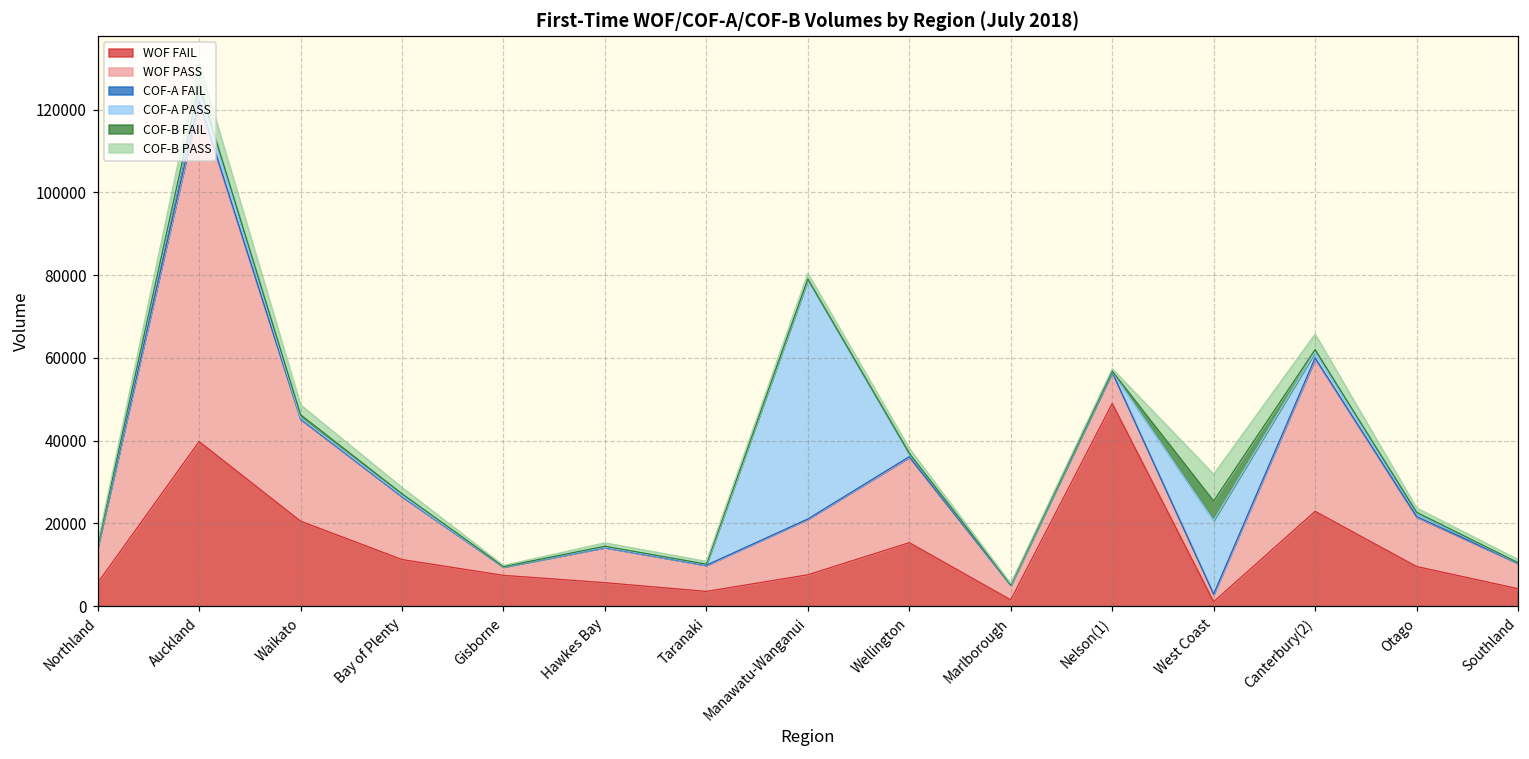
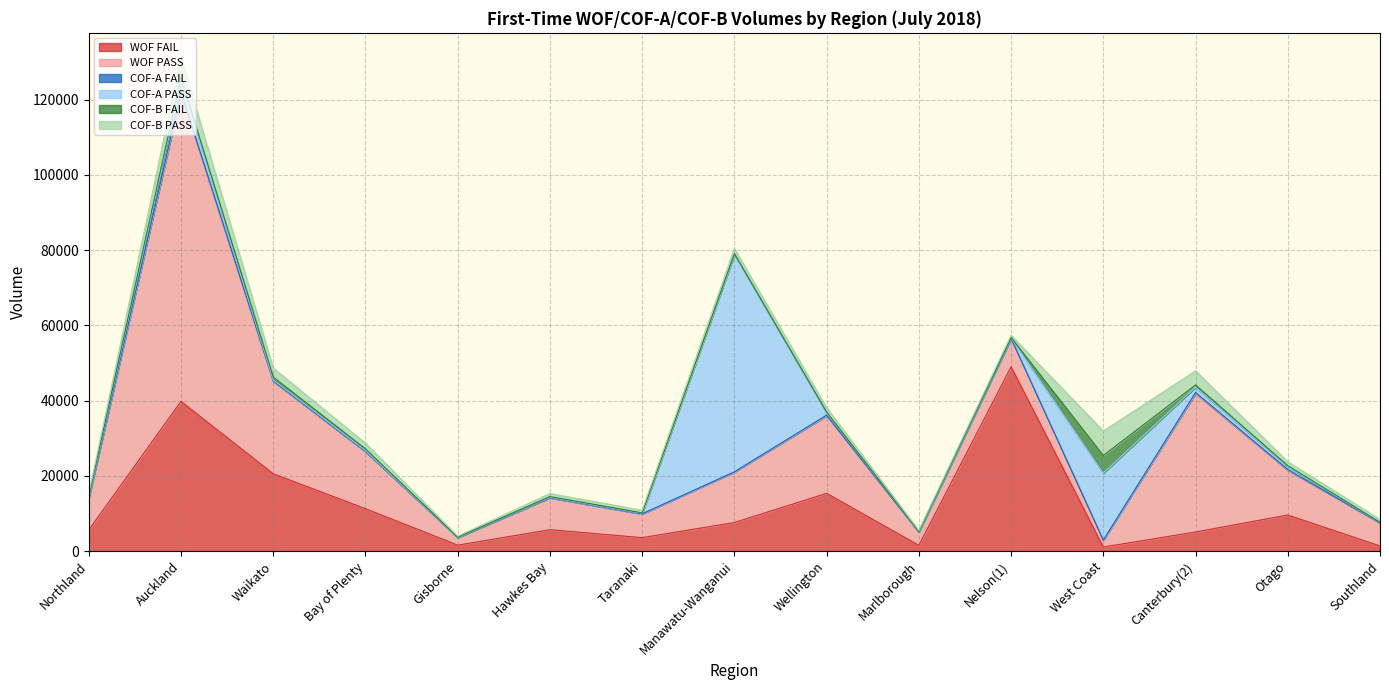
  {
    "WOF FAIL": {
      "Northland": 6000,
      "Auckland": 40000,
      "Waikato": 21000,
      "Bay of Plenty": 11000,
-     "Gisborne": 7000,
+     "Gisborne": 2000,
      "Hawkes Bay": 6000,
      "Taranaki": 4000,
      "Manawatu-Wanganui": 8000,
      "Wellington": 15000,
      "Marlborough": 2000,
      "Nelson(1)": 49000,
      "West Coast": 1000,
-     "Canterbury(2)": 23000,
+     "Canterbury(2)": 5000,
      "Otago": 10000,
-     "Southland": 4000
+     "Southland": 1000
    },
    "COF-A PASS": {
      "West Coast": 18000
    },
    "COF-B FAIL": {
      "Waikato": 1000,
      "West Coast": 5000
    },
    "COF-B PASS": {
      "Northland": 1000,
      "Waikato": 2000,
      "Bay of Plenty": 2000,
      "Hawkes Bay": 1000,
      "Taranaki": 1000,
      "Manawatu-Wanganui": 1000,
      "Wellington": 1000,
      "West Coast": 6000,
      "Canterbury(2)": 4000,
      "Otago": 1000,
      "Southland": 1000
    }
  }
